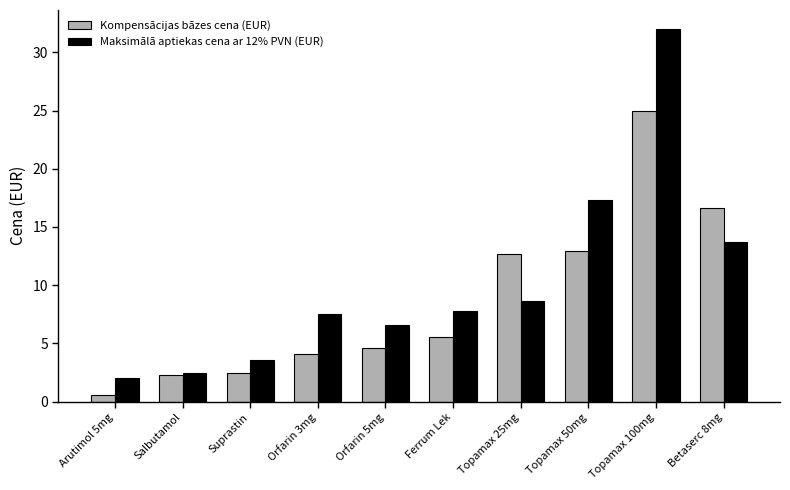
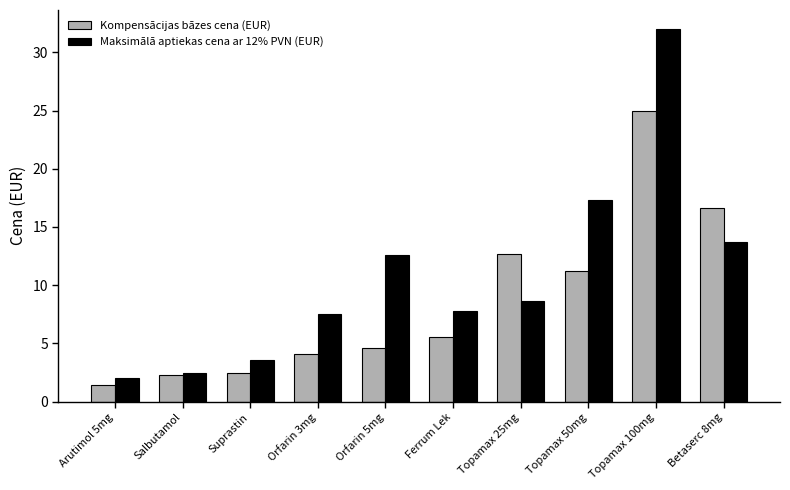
  {
    "Kompensācijas bāzes cena (EUR)": {
-     "Arutimol 5mg": 0.5,
+     "Arutimol 5mg": 1.4,
      "Salbutamol": 2.3,
      "Suprastin": 2.5,
      "Orfarin 3mg": 4.1,
      "Orfarin 5mg": 4.6,
      "Ferrum Lek": 5.6,
      "Topamax 25mg": 12.7,
-     "Topamax 50mg": 13.0,
+     "Topamax 50mg": 11.2,
      "Topamax 100mg": 24.9,
      "Betaserc 8mg": 16.6
    },
    "Maksimālā aptiekas cena ar 12% PVN (EUR)": {
      "Arutimol 5mg": 2.1,
      "Salbutamol": 2.5,
      "Suprastin": 3.6,
      "Orfarin 3mg": 7.6,
-     "Orfarin 5mg": 6.6,
+     "Orfarin 5mg": 12.6,
      "Ferrum Lek": 7.8,
      "Topamax 25mg": 8.7,
      "Topamax 50mg": 17.4,
      "Topamax 100mg": 32.0,
      "Betaserc 8mg": 13.7
    }
  }
